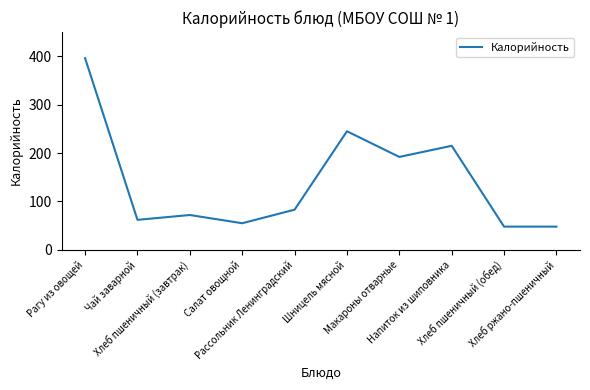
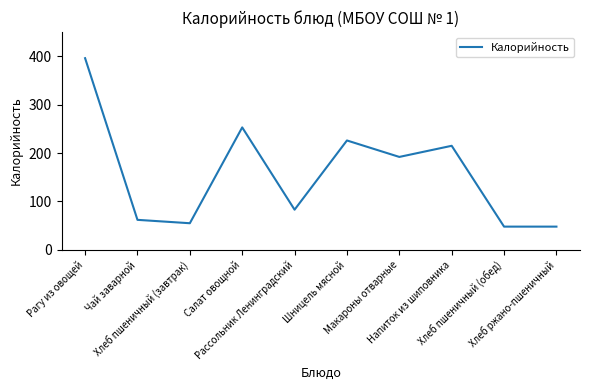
  {
    "Рагу из овощей": 400,
    "Чай заварной": 60,
-   "Хлеб пшеничный (завтрак)": 70,
-   "Салат овощной": 60,
+   "Хлеб пшеничный (завтрак)": 60,
+   "Салат овощной": 250,
    "Рассольник Ленинградский": 80,
-   "Шницель мясной": 250,
+   "Шницель мясной": 230,
    "Макароны отварные": 190,
    "Напиток из шиповника": 220,
    "Хлеб пшеничный (обед)": 50,
    "Хлеб ржано-пшеничный": 50
  }
